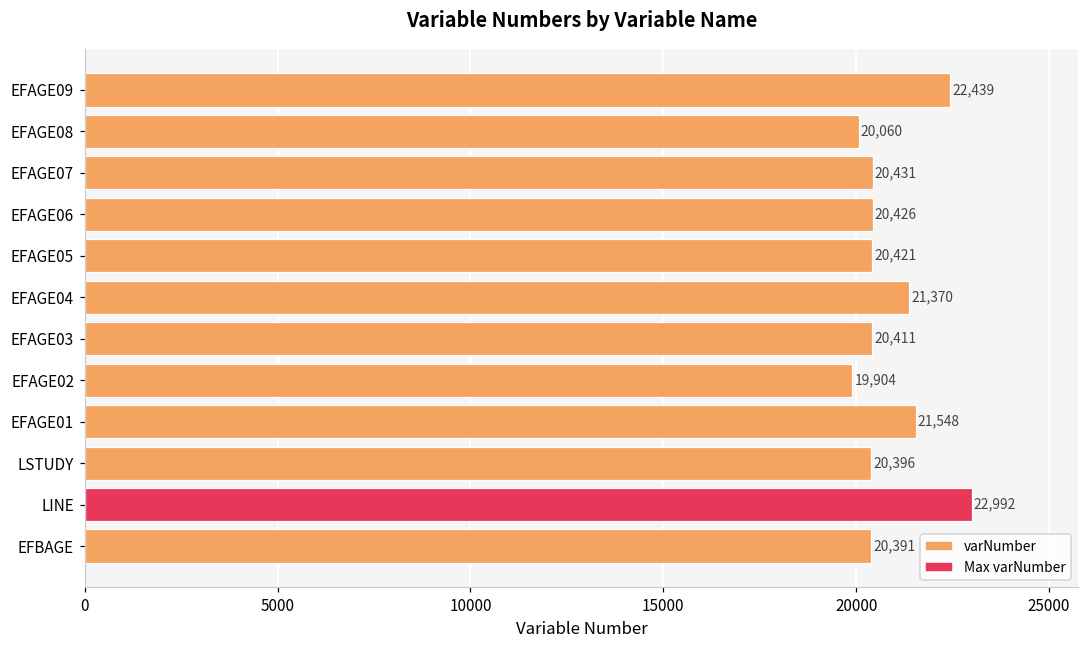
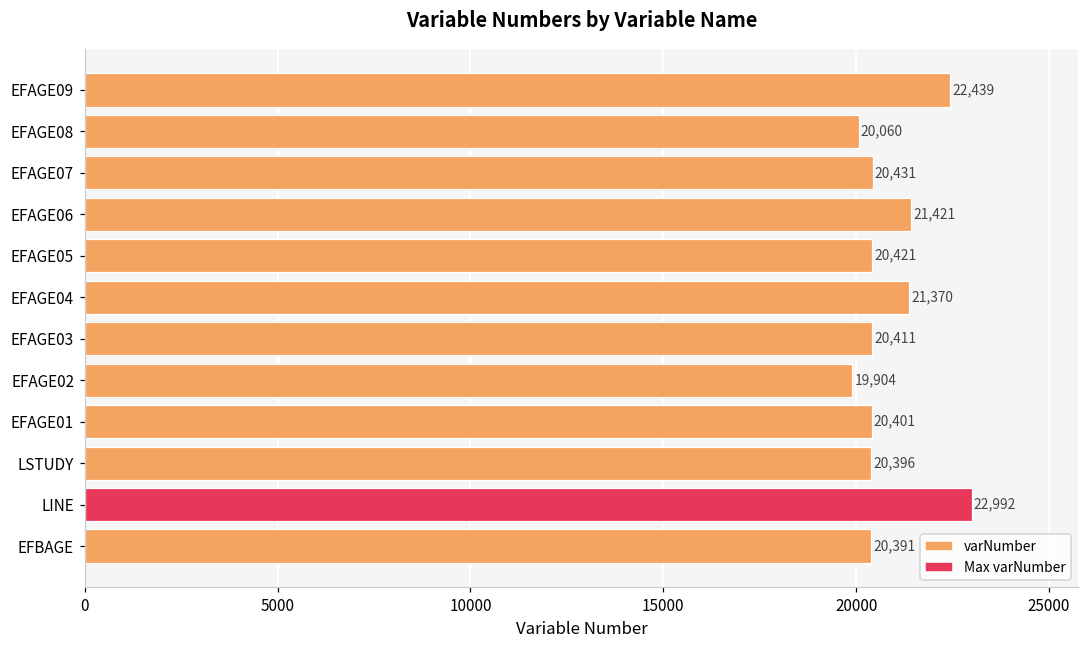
  {
    "EFAGE09": "22,439",
    "EFAGE08": "20,060",
    "EFAGE07": "20,431",
-   "EFAGE06": "20,426",
+   "EFAGE06": "21,421",
    "EFAGE05": "20,421",
    "EFAGE04": "21,370",
    "EFAGE03": "20,411",
    "EFAGE02": "19,904",
-   "EFAGE01": "21,548",
+   "EFAGE01": "20,401",
    "LSTUDY": "20,396",
    "LINE": "22,992",
    "EFBAGE": "20,391"
  }
